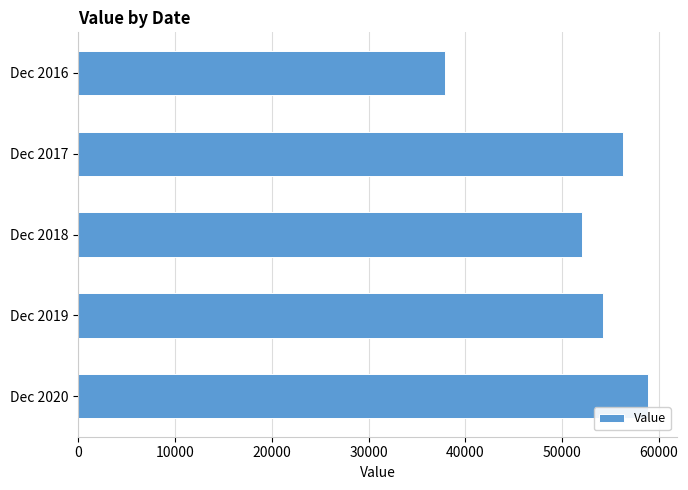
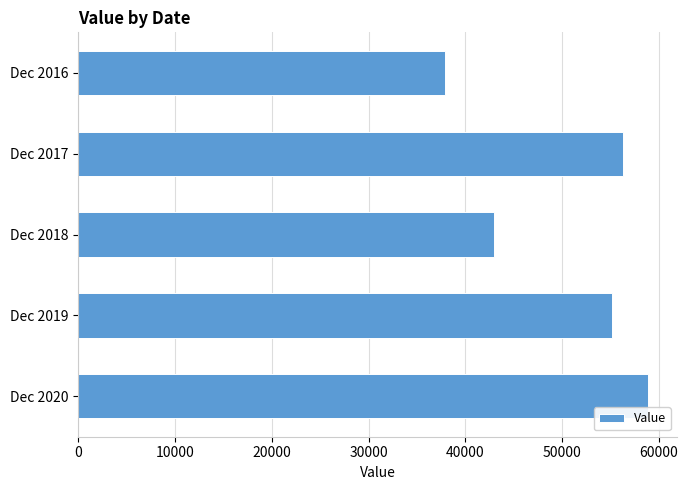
  {
    "Dec 2016": 38000,
    "Dec 2017": 56000,
-   "Dec 2018": 52000,
-   "Dec 2019": 54000,
+   "Dec 2018": 43000,
+   "Dec 2019": 55000,
    "Dec 2020": 59000
  }
